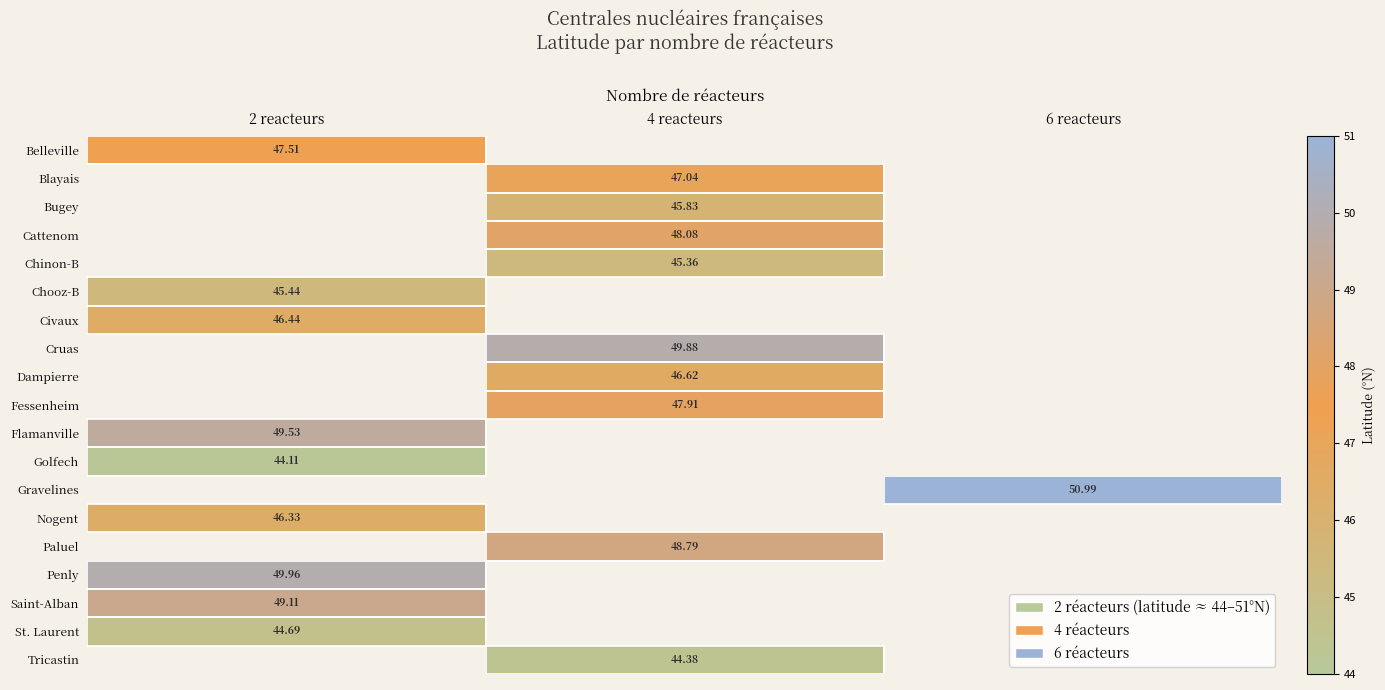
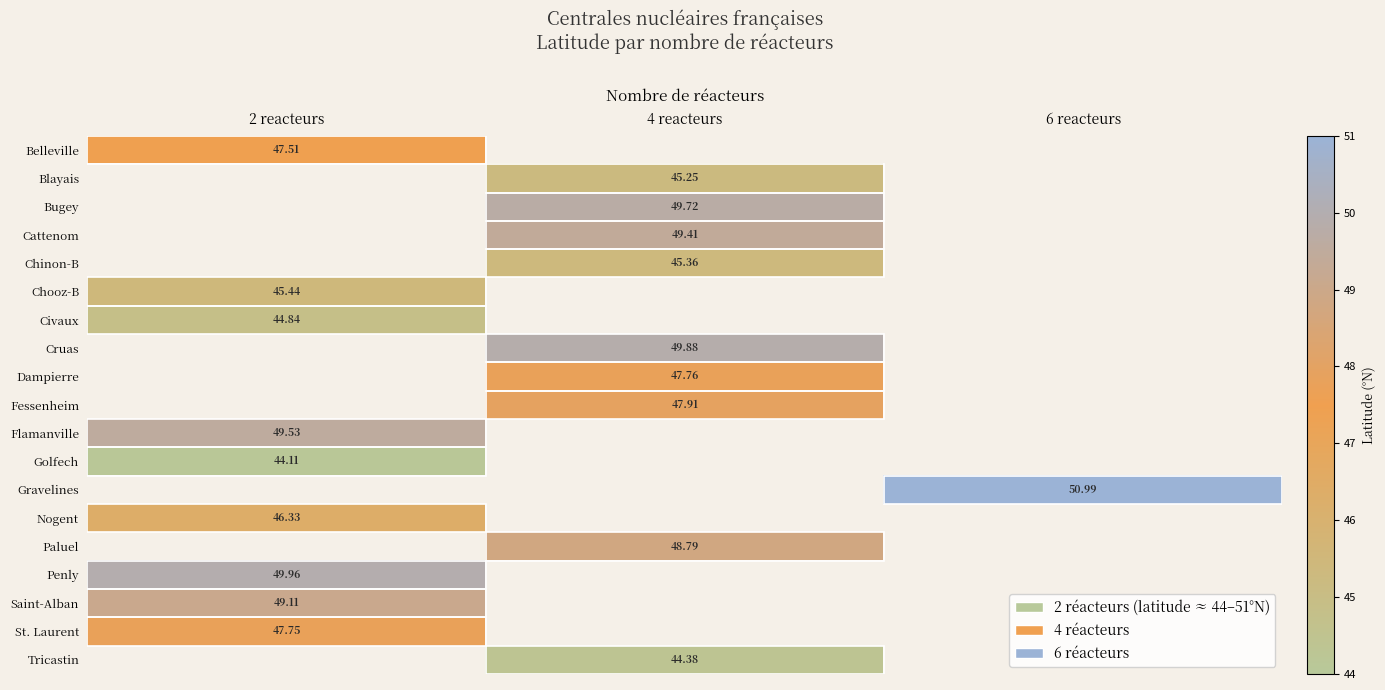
  {
    "Belleville": {
      "2 reacteurs": 47.51
    },
    "Blayais": {
-     "4 reacteurs": 47.04
+     "4 reacteurs": 45.25
    },
    "Bugey": {
-     "4 reacteurs": 45.83
+     "4 reacteurs": 49.72
    },
    "Cattenom": {
-     "4 reacteurs": 48.08
+     "4 reacteurs": 49.41
    },
    "Chinon-B": {
      "4 reacteurs": 45.36
    },
    "Chooz-B": {
      "2 reacteurs": 45.44
    },
    "Civaux": {
-     "2 reacteurs": 46.44
+     "2 reacteurs": 44.84
    },
    "Cruas": {
      "4 reacteurs": 49.88
    },
    "Dampierre": {
-     "4 reacteurs": 46.62
+     "4 reacteurs": 47.76
    },
    "Fessenheim": {
      "4 reacteurs": 47.91
    },
    "Flamanville": {
      "2 reacteurs": 49.53
    },
    "Golfech": {
      "2 reacteurs": 44.11
    },
    "Gravelines": {
      "6 reacteurs": 50.99
    },
    "Nogent": {
      "2 reacteurs": 46.33
    },
    "Paluel": {
      "4 reacteurs": 48.79
    },
    "Penly": {
      "2 reacteurs": 49.96
    },
    "Saint-Alban": {
      "2 reacteurs": 49.11
    },
    "St. Laurent": {
-     "2 reacteurs": 44.69
+     "2 reacteurs": 47.75
    },
    "Tricastin": {
      "4 reacteurs": 44.38
    }
  }
